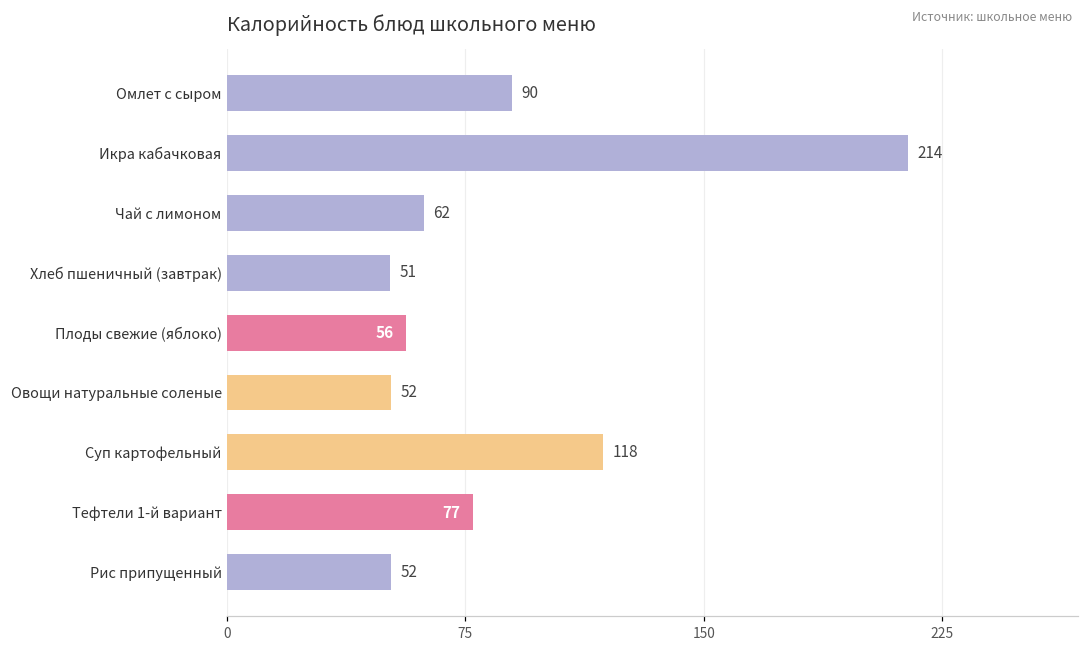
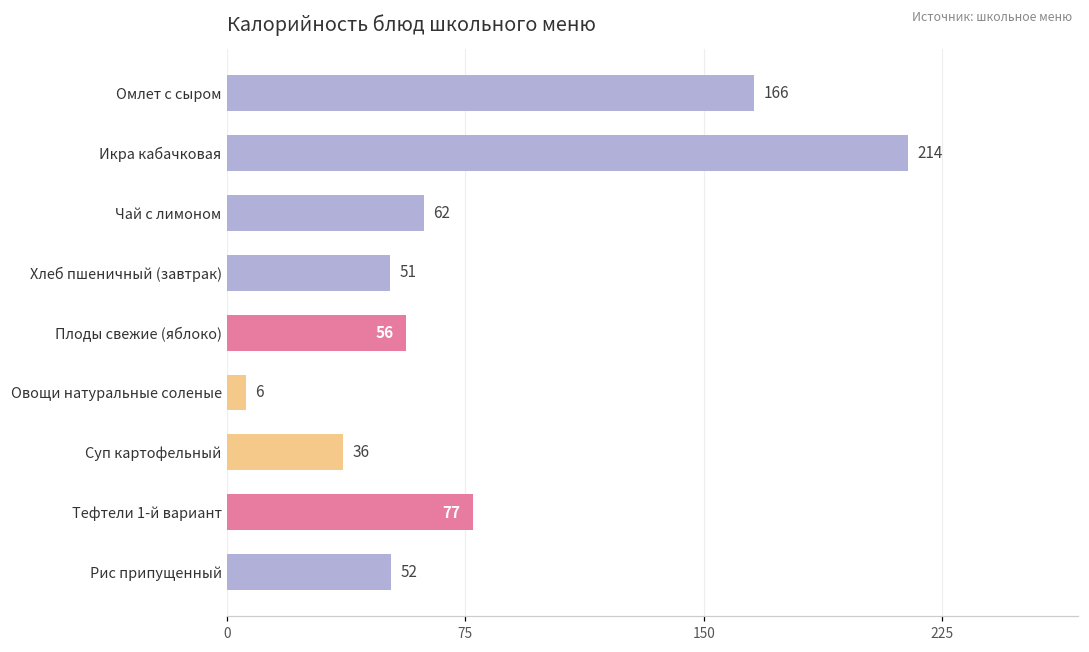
  {
-   "Омлет с сыром": 90,
+   "Омлет с сыром": 166,
    "Икра кабачковая": 214,
    "Чай с лимоном": 62,
    "Хлеб пшеничный (завтрак)": 51,
    "Плоды свежие (яблоко)": 56,
-   "Овощи натуральные соленые": 52,
-   "Суп картофельный": 118,
+   "Овощи натуральные соленые": 6,
+   "Суп картофельный": 36,
    "Тефтели 1-й вариант": 77,
    "Рис припущенный": 52
  }
